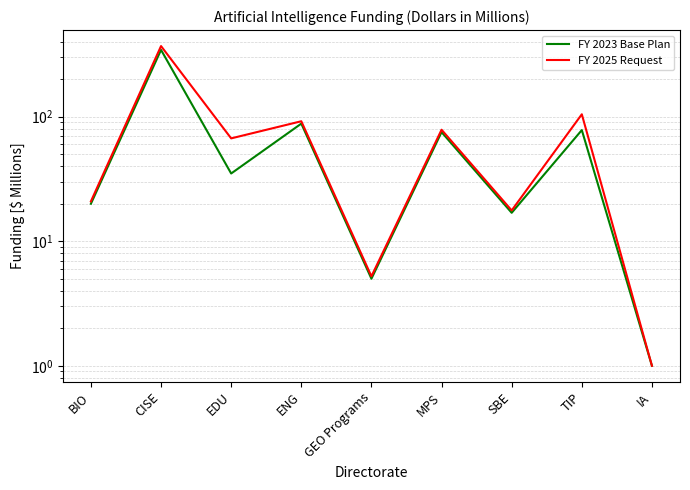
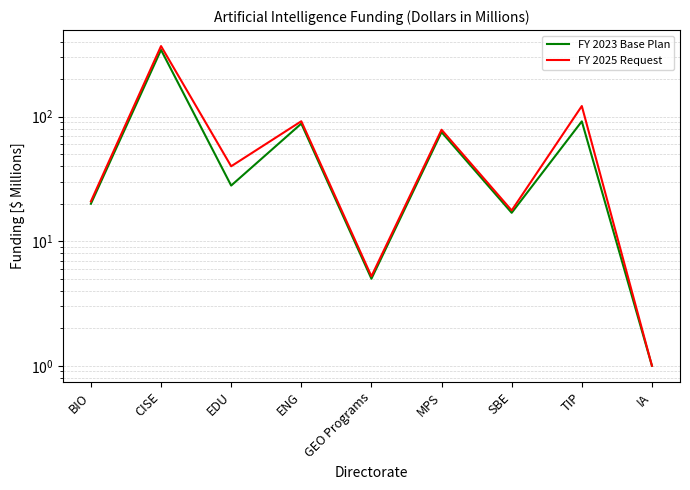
  {
    "FY 2023 Base Plan": {
      "CISE": 340,
-     "EDU": 35,
-     "TIP": 80
+     "EDU": 28,
+     "TIP": 90
    },
    "FY 2025 Request": {
      "CISE": 370,
-     "EDU": 70,
-     "TIP": 100
+     "EDU": 40,
+     "TIP": 120
    }
  }
